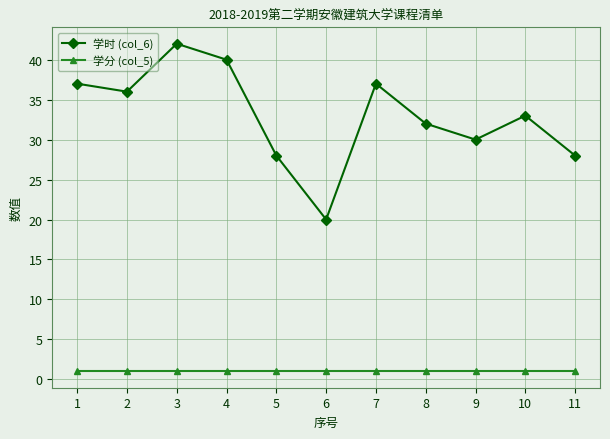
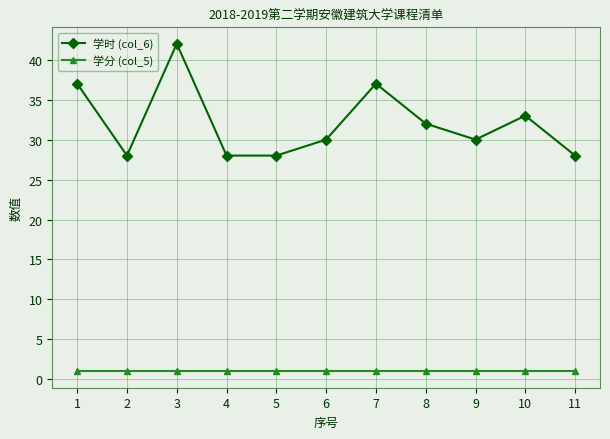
  {
    "学时 (col_6)": {
      "1": 37,
-     "2": 36,
+     "2": 28,
      "3": 42,
-     "4": 40,
+     "4": 28,
      "5": 28,
-     "6": 20,
+     "6": 30,
      "7": 37,
      "8": 32,
      "9": 30,
      "10": 33,
      "11": 28
    },
    "学分 (col_5)": {
      "1": 1,
      "2": 1,
      "3": 1,
      "4": 1,
      "5": 1,
      "6": 1,
      "7": 1,
      "8": 1,
      "9": 1,
      "10": 1,
      "11": 1
    }
  }
